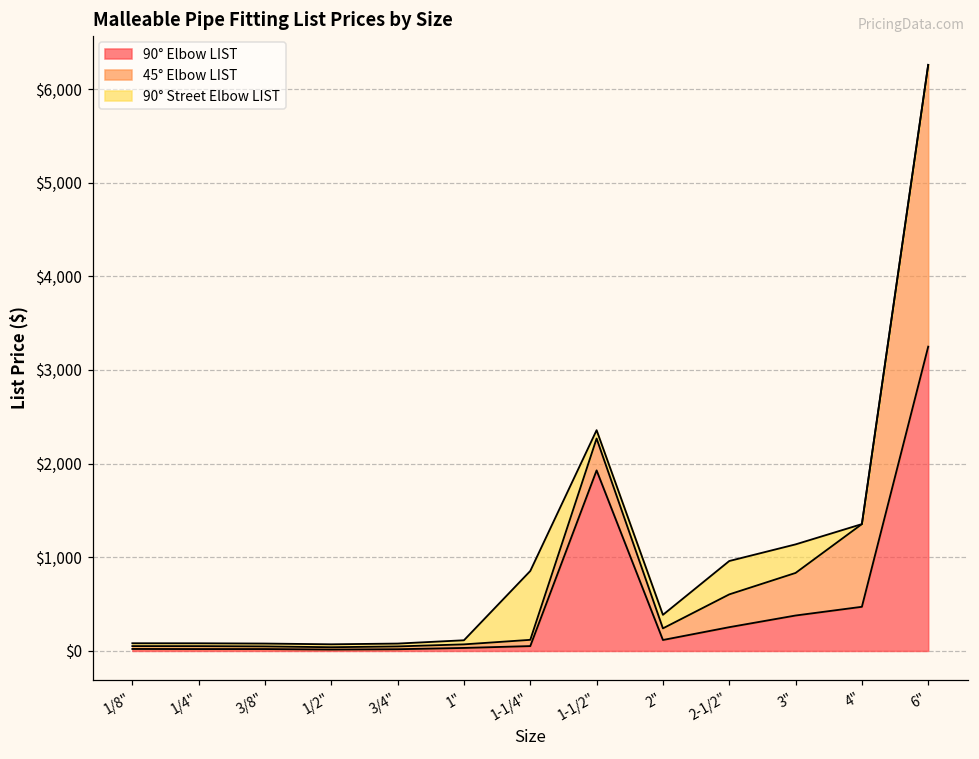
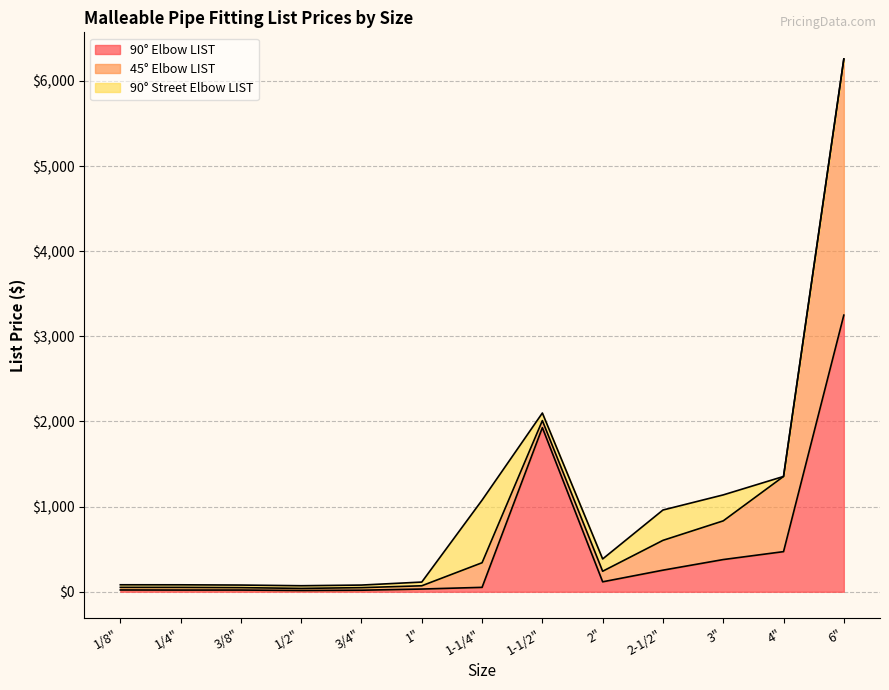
  {
    "90° Elbow LIST": {
      "1/8\"": "$0",
      "1/4\"": "$0",
      "1\"": "$0",
      "1-1/4\"": "$100",
      "1-1/2\"": "$1,900",
      "2\"": "$100",
      "2-1/2\"": "$300",
      "3\"": "$400",
      "4\"": "$500",
      "6\"": "$3,200"
    },
    "45° Elbow LIST": {
      "1/8\"": "$0",
      "1/4\"": "$0",
      "1\"": "$0",
-     "1-1/4\"": "$100",
-     "1-1/2\"": "$300",
+     "1-1/4\"": "$300",
+     "1-1/2\"": "$100",
      "2\"": "$100",
      "2-1/2\"": "$400",
      "3\"": "$500"
    },
    "90° Street Elbow LIST": {
      "1/8\"": "$0",
      "1/4\"": "$0",
      "1/2\"": "$0",
      "3/4\"": "$0",
      "1\"": "$0",
      "1-1/4\"": "$700",
      "1-1/2\"": "$100",
      "2\"": "$100",
      "2-1/2\"": "$400",
      "3\"": "$300"
    }
  }
